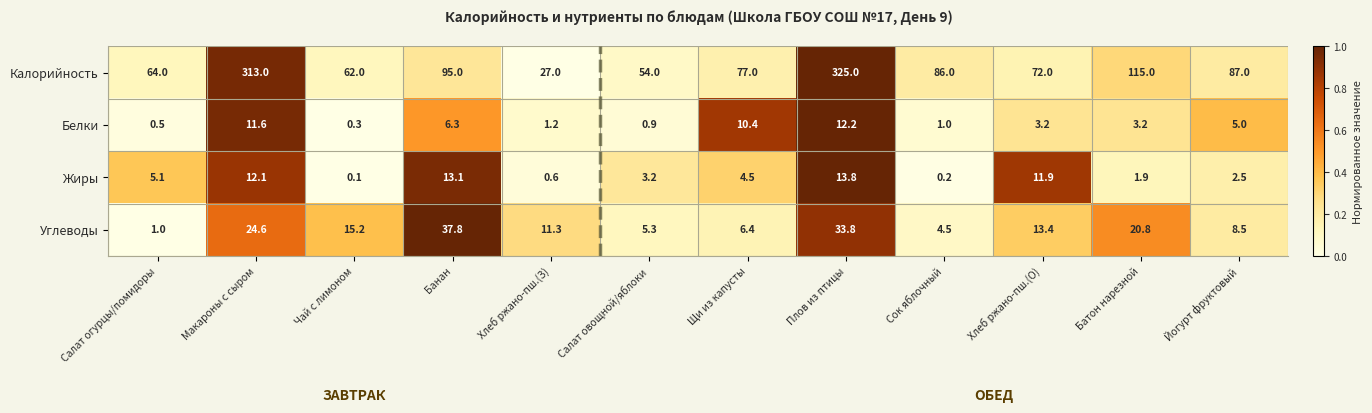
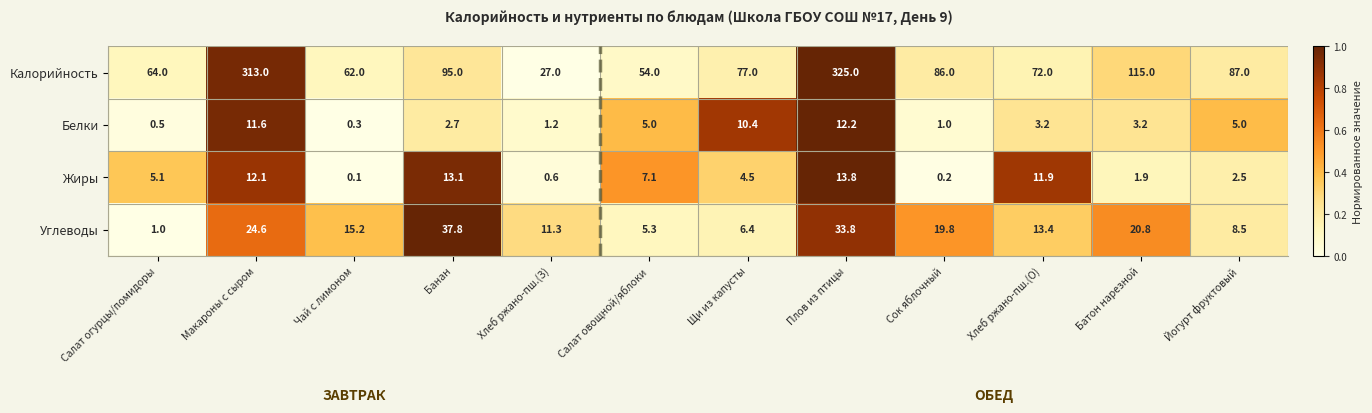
  {
    "Калорийность": {
      "Салат огурцы/помидоры": 64.0,
      "Макароны с сыром": 313.0,
      "Чай с лимоном": 62.0,
      "Банан": 95.0,
      "Хлеб ржано-пш.(З)": 27.0,
      "Салат овощной/яблоки": 54.0,
      "Щи из капусты": 77.0,
      "Плов из птицы": 325.0,
      "Сок яблочный": 86.0,
      "Хлеб ржано-пш.(О)": 72.0,
      "Батон нарезной": 115.0,
      "Йогурт фруктовый": 87.0
    },
    "Белки": {
      "Салат огурцы/помидоры": 0.5,
      "Макароны с сыром": 11.6,
      "Чай с лимоном": 0.3,
-     "Банан": 6.3,
+     "Банан": 2.7,
      "Хлеб ржано-пш.(З)": 1.2,
-     "Салат овощной/яблоки": 0.9,
+     "Салат овощной/яблоки": 5.0,
      "Щи из капусты": 10.4,
      "Плов из птицы": 12.2,
      "Сок яблочный": 1.0,
      "Хлеб ржано-пш.(О)": 3.2,
      "Батон нарезной": 3.2,
      "Йогурт фруктовый": 5.0
    },
    "Жиры": {
      "Салат огурцы/помидоры": 5.1,
      "Макароны с сыром": 12.1,
      "Чай с лимоном": 0.1,
      "Банан": 13.1,
      "Хлеб ржано-пш.(З)": 0.6,
-     "Салат овощной/яблоки": 3.2,
+     "Салат овощной/яблоки": 7.1,
      "Щи из капусты": 4.5,
      "Плов из птицы": 13.8,
      "Сок яблочный": 0.2,
      "Хлеб ржано-пш.(О)": 11.9,
      "Батон нарезной": 1.9,
      "Йогурт фруктовый": 2.5
    },
    "Углеводы": {
      "Салат огурцы/помидоры": 1.0,
      "Макароны с сыром": 24.6,
      "Чай с лимоном": 15.2,
      "Банан": 37.8,
      "Хлеб ржано-пш.(З)": 11.3,
      "Салат овощной/яблоки": 5.3,
      "Щи из капусты": 6.4,
      "Плов из птицы": 33.8,
-     "Сок яблочный": 4.5,
+     "Сок яблочный": 19.8,
      "Хлеб ржано-пш.(О)": 13.4,
      "Батон нарезной": 20.8,
      "Йогурт фруктовый": 8.5
    }
  }
